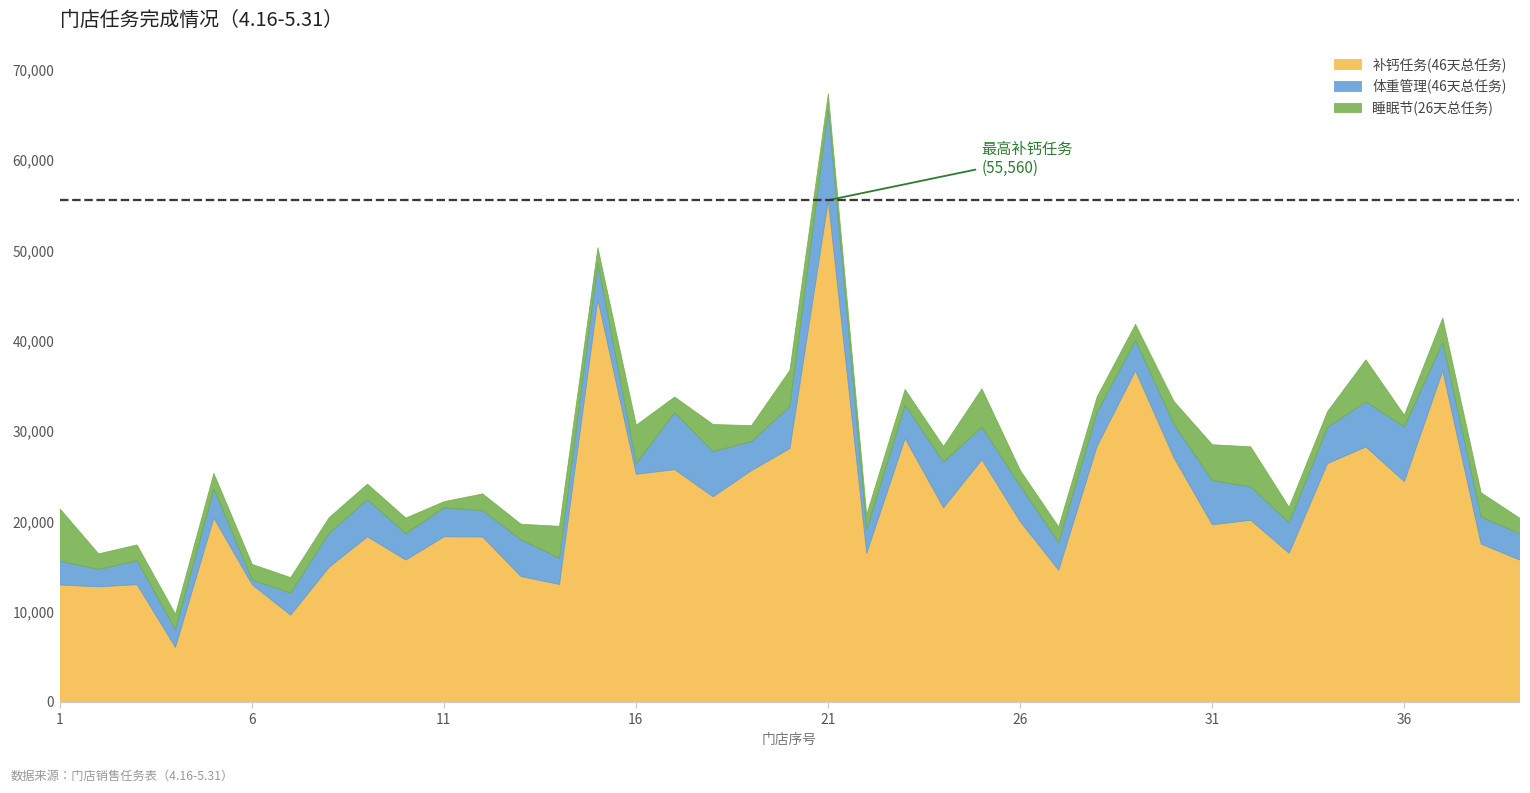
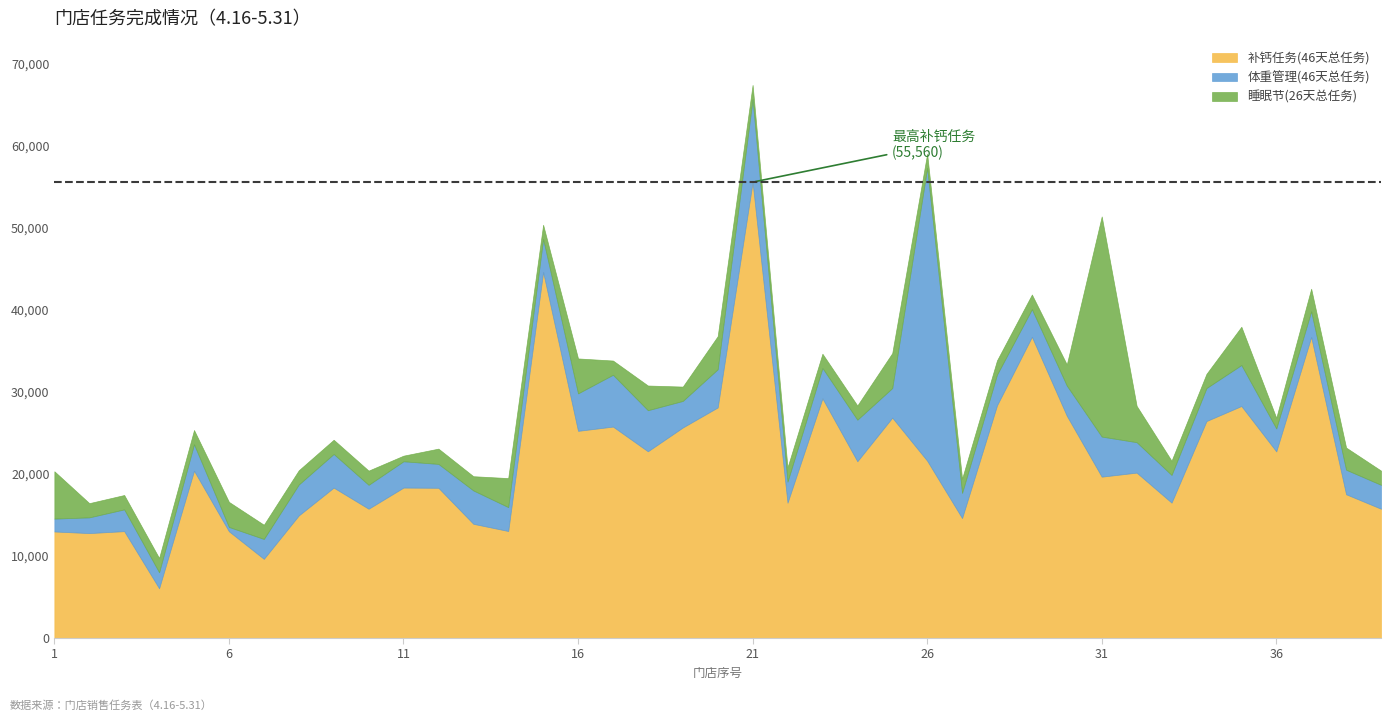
  {
    "补钙任务(46天总任务)": {
      "1": "13,000",
      "6": "13,000",
      "11": "18,000",
      "16": "25,000",
-     "26": "20,000",
+     "26": "22,000",
      "31": "20,000",
-     "36": "24,000"
+     "36": "23,000"
    },
    "体重管理(46天总任务)": {
-     "1": "3,000",
+     "1": "2,000",
      "6": "1,000",
      "11": "3,000",
-     "16": "1,000",
+     "16": "5,000",
      "21": "10,000",
-     "26": "4,000",
+     "26": "36,000",
      "31": "5,000",
-     "36": "6,000"
+     "36": "3,000"
    },
    "睡眠节(26天总任务)": {
      "1": "6,000",
-     "6": "2,000",
+     "6": "3,000",
      "11": "1,000",
      "16": "4,000",
      "21": "2,000",
      "26": "2,000",
-     "31": "4,000",
+     "31": "27,000",
      "36": "1,000"
    }
  }
